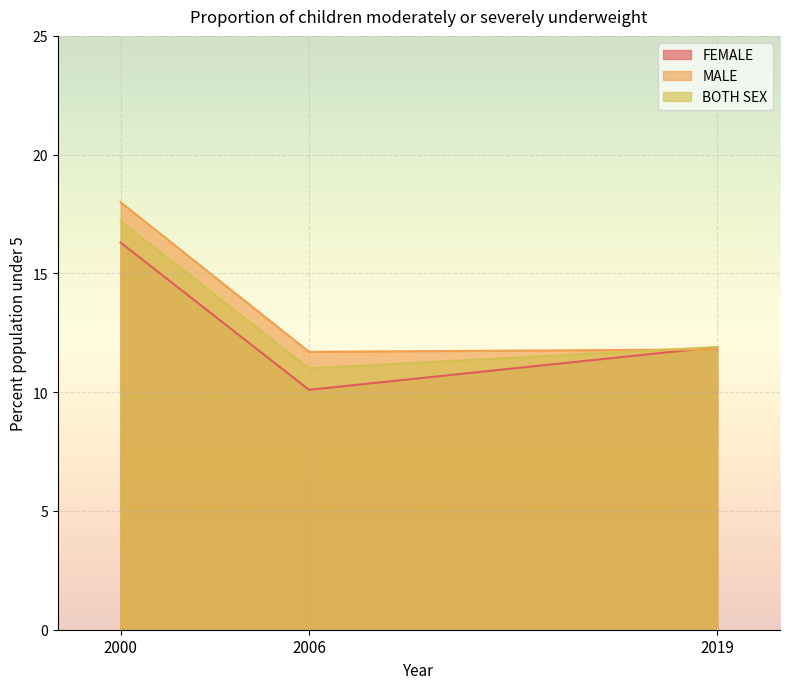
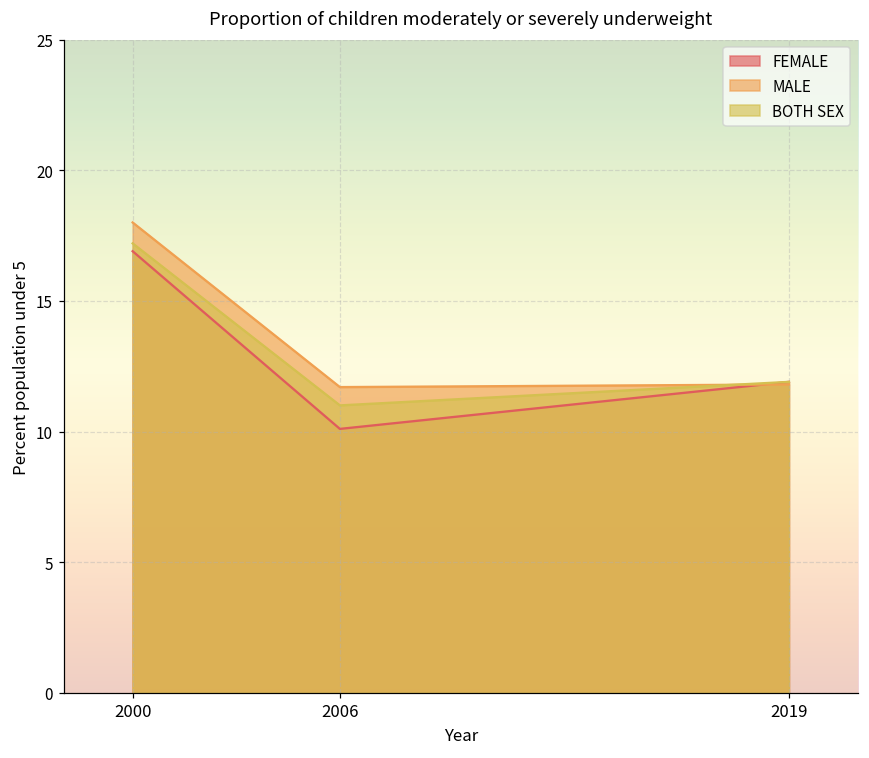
  {
    "FEMALE": {
-     "2000": 16.3,
+     "2000": 16.9,
      "2006": 10.1
    }
  }
